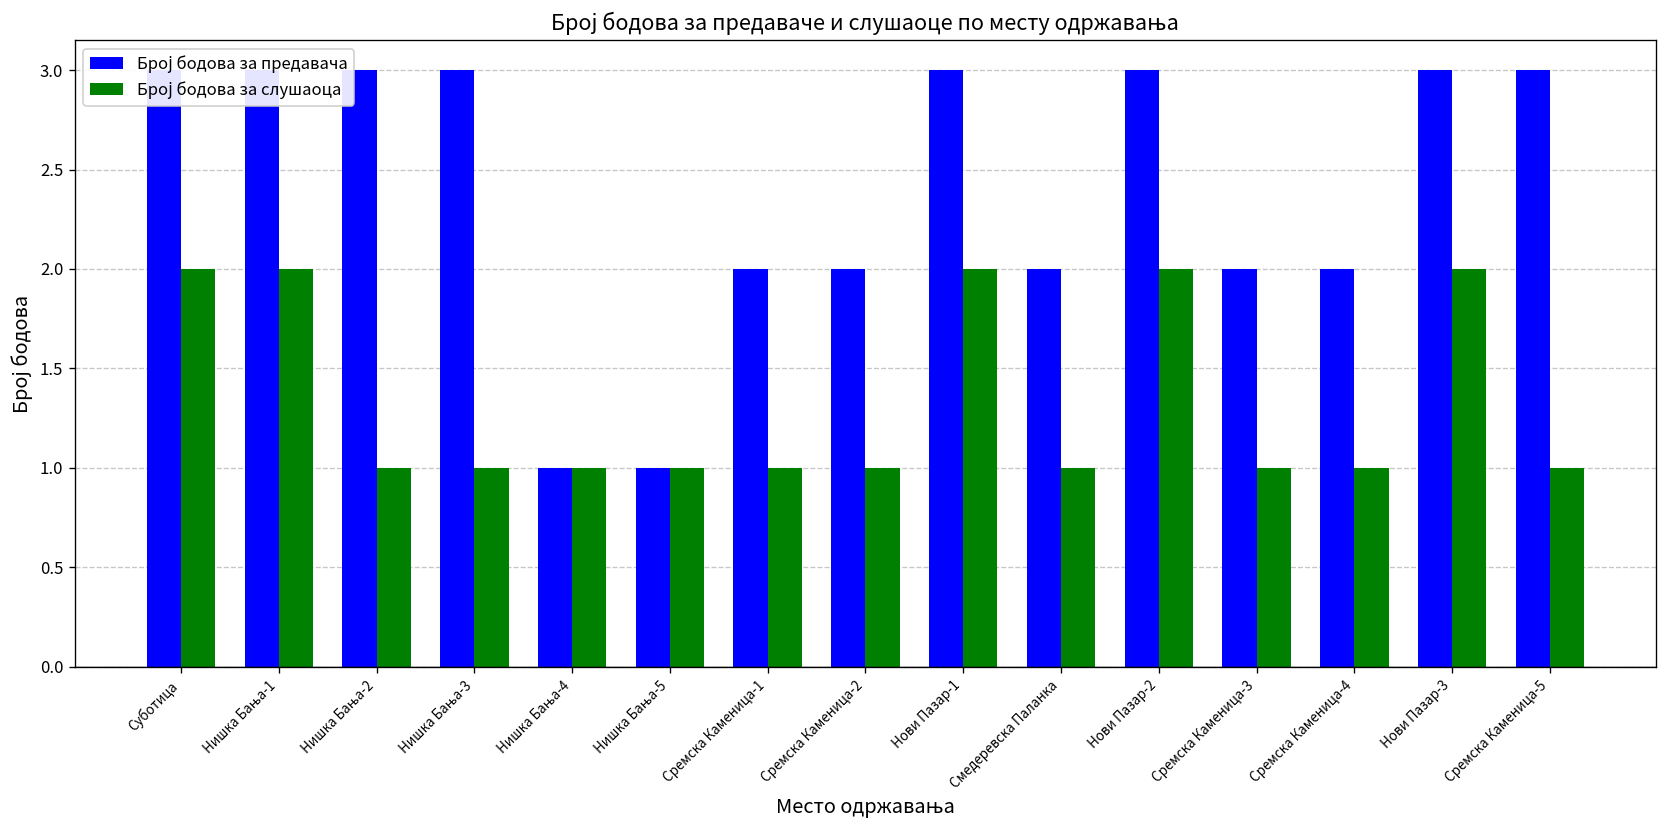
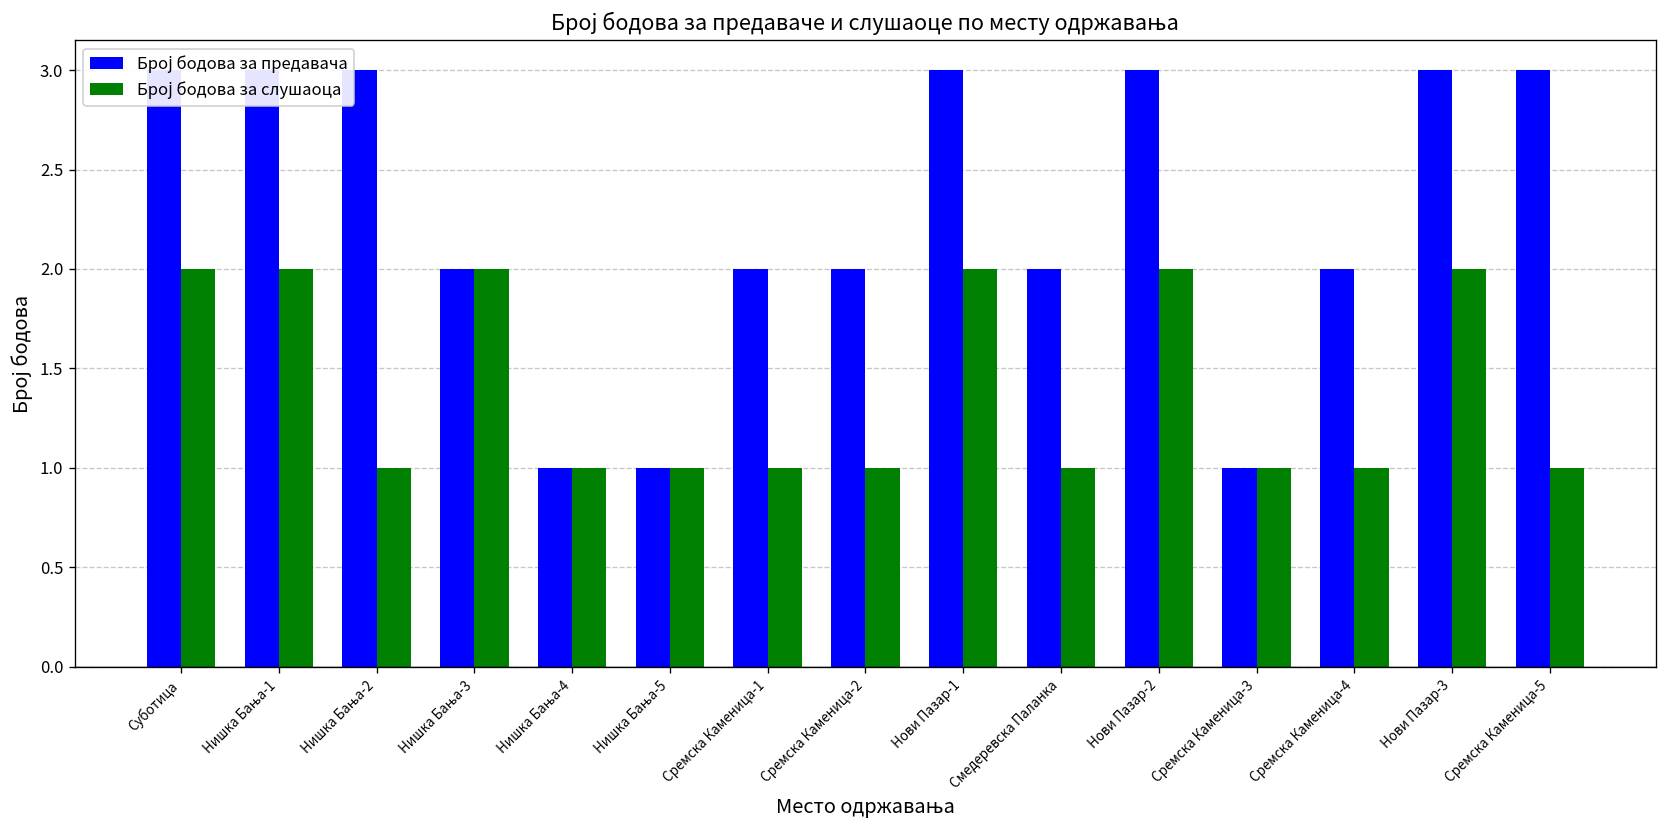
  {
    "Број бодова за предавача": {
      "Нишка Бања-2": 3,
-     "Нишка Бања-3": 3,
+     "Нишка Бања-3": 2,
      "Нишка Бања-4": 1,
      "Нишка Бања-5": 1,
      "Сремска Каменица-1": 2,
      "Сремска Каменица-2": 2,
      "Нови Пазар-1": 3,
      "Смедеревска Паланка": 2,
      "Нови Пазар-2": 3,
-     "Сремска Каменица-3": 2,
+     "Сремска Каменица-3": 1,
      "Сремска Каменица-4": 2,
      "Нови Пазар-3": 3,
      "Сремска Каменица-5": 3
    },
    "Број бодова за слушаоца": {
      "Суботица": 2,
      "Нишка Бања-1": 2,
      "Нишка Бања-2": 1,
-     "Нишка Бања-3": 1,
+     "Нишка Бања-3": 2,
      "Нишка Бања-4": 1,
      "Нишка Бања-5": 1,
      "Сремска Каменица-1": 1,
      "Сремска Каменица-2": 1,
      "Нови Пазар-1": 2,
      "Смедеревска Паланка": 1,
      "Нови Пазар-2": 2,
      "Сремска Каменица-3": 1,
      "Сремска Каменица-4": 1,
      "Нови Пазар-3": 2,
      "Сремска Каменица-5": 1
    }
  }
